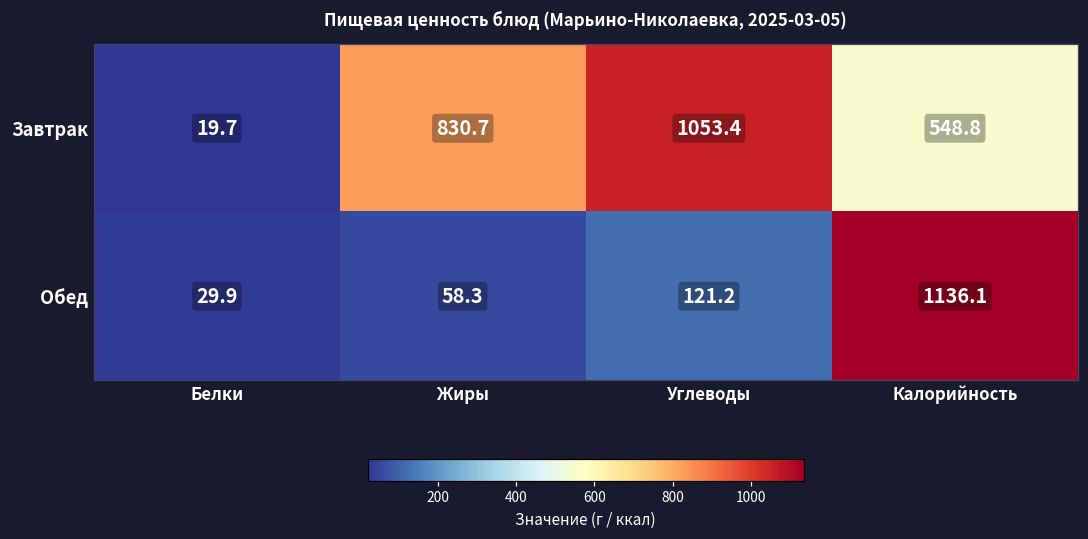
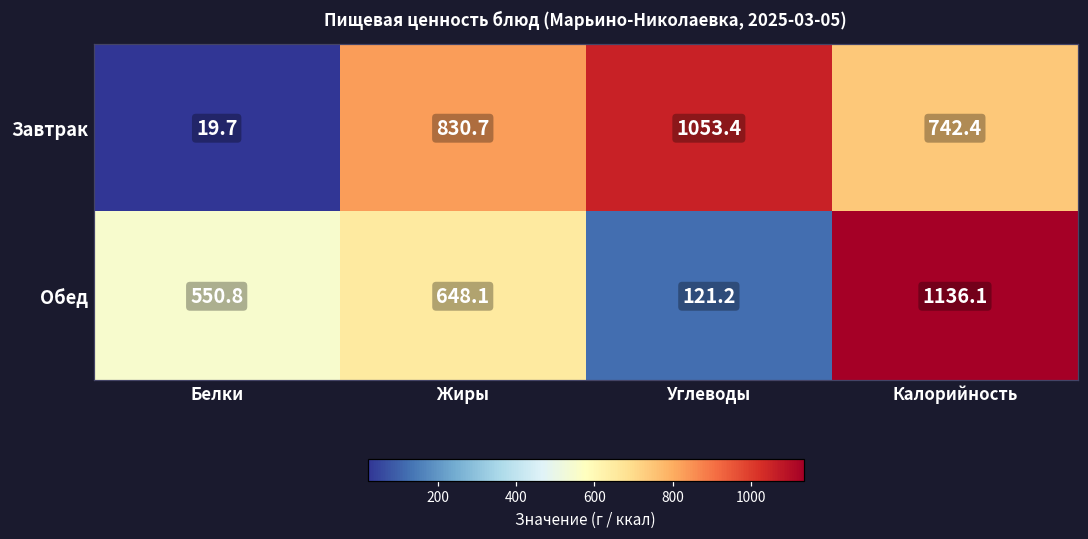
  {
    "Завтрак": {
-     "Калорийность": 548.8
+     "Калорийность": 742.4
    },
    "Обед": {
-     "Белки": 29.9,
-     "Жиры": 58.3
+     "Белки": 550.8,
+     "Жиры": 648.1
    }
  }
